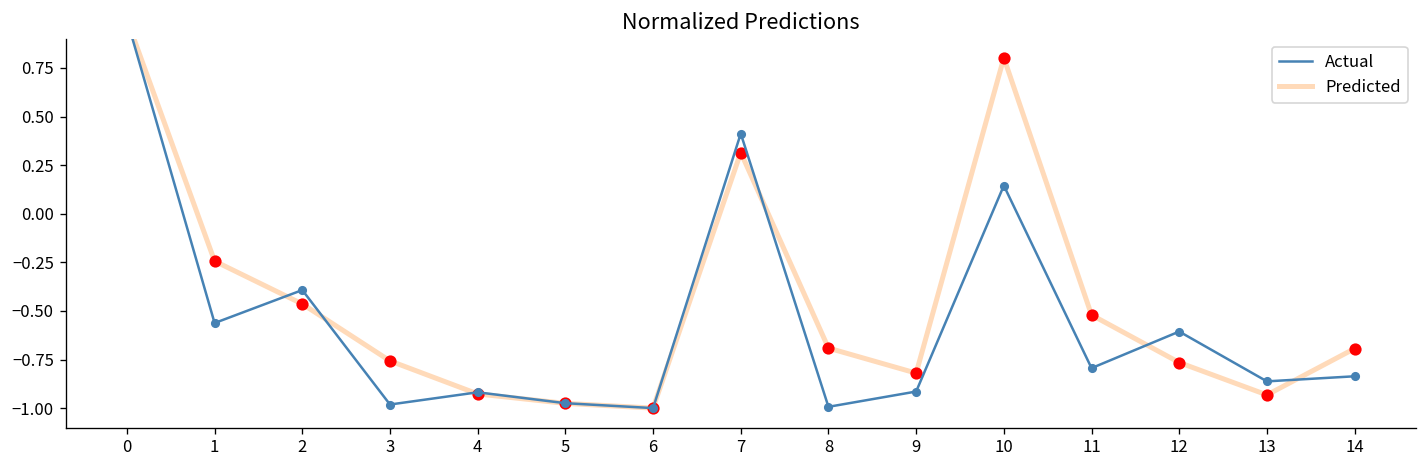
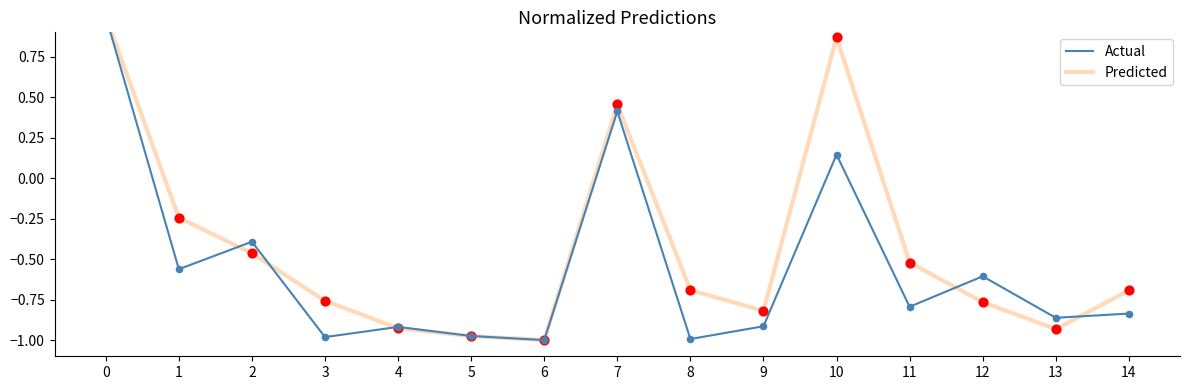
  {
    "Predicted": {
      "1": -0.24,
      "2": -0.46,
      "3": -0.76,
-     "7": 0.31,
+     "7": 0.45,
      "8": -0.69,
      "9": -0.82,
-     "10": 0.80,
+     "10": 0.87,
      "11": -0.52,
      "12": -0.77,
      "13": -0.93,
      "14": -0.69
    },
    "Actual": {
      "1": -0.56,
      "2": -0.39,
      "3": -0.98,
      "7": 0.41,
      "8": -0.99,
      "9": -0.91,
      "10": 0.14,
      "11": -0.79,
      "12": -0.61,
      "13": -0.86,
      "14": -0.84
    }
  }
